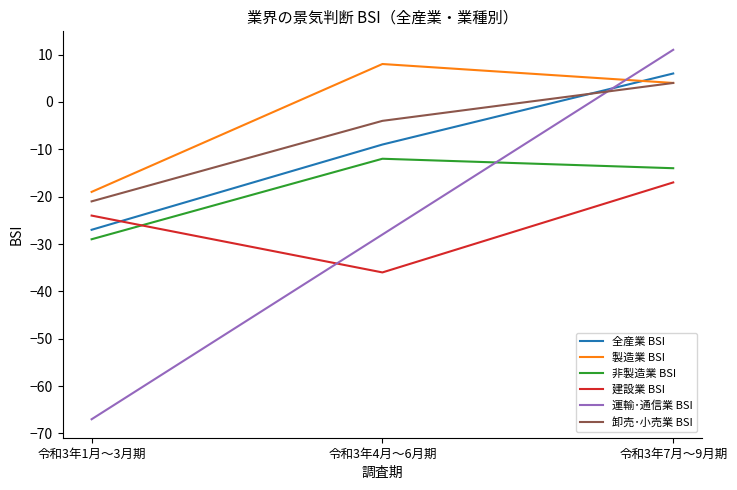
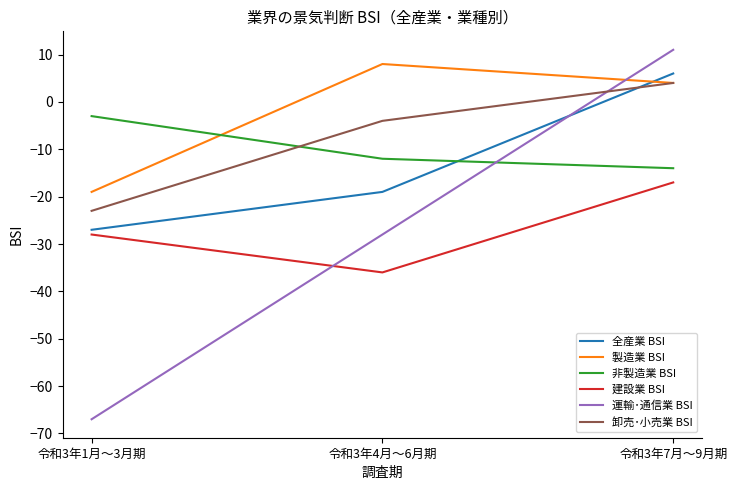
  {
    "全産業 BSI": {
      "令和3年1月～3月期": -27,
-     "令和3年4月～6月期": -9,
+     "令和3年4月～6月期": -19,
      "令和3年7月～9月期": 6
    },
    "製造業 BSI": {
      "令和3年1月～3月期": -19,
      "令和3年4月～6月期": 8
    },
    "非製造業 BSI": {
-     "令和3年1月～3月期": -29,
+     "令和3年1月～3月期": -3,
      "令和3年4月～6月期": -12,
      "令和3年7月～9月期": -14
    },
    "建設業 BSI": {
-     "令和3年1月～3月期": -24,
+     "令和3年1月～3月期": -28,
      "令和3年4月～6月期": -36,
      "令和3年7月～9月期": -17
    },
    "運輸･通信業 BSI": {
      "令和3年1月～3月期": -67,
      "令和3年4月～6月期": -28,
      "令和3年7月～9月期": 11
    },
    "卸売･小売業 BSI": {
-     "令和3年1月～3月期": -21,
+     "令和3年1月～3月期": -23,
      "令和3年4月～6月期": -4
    }
  }
